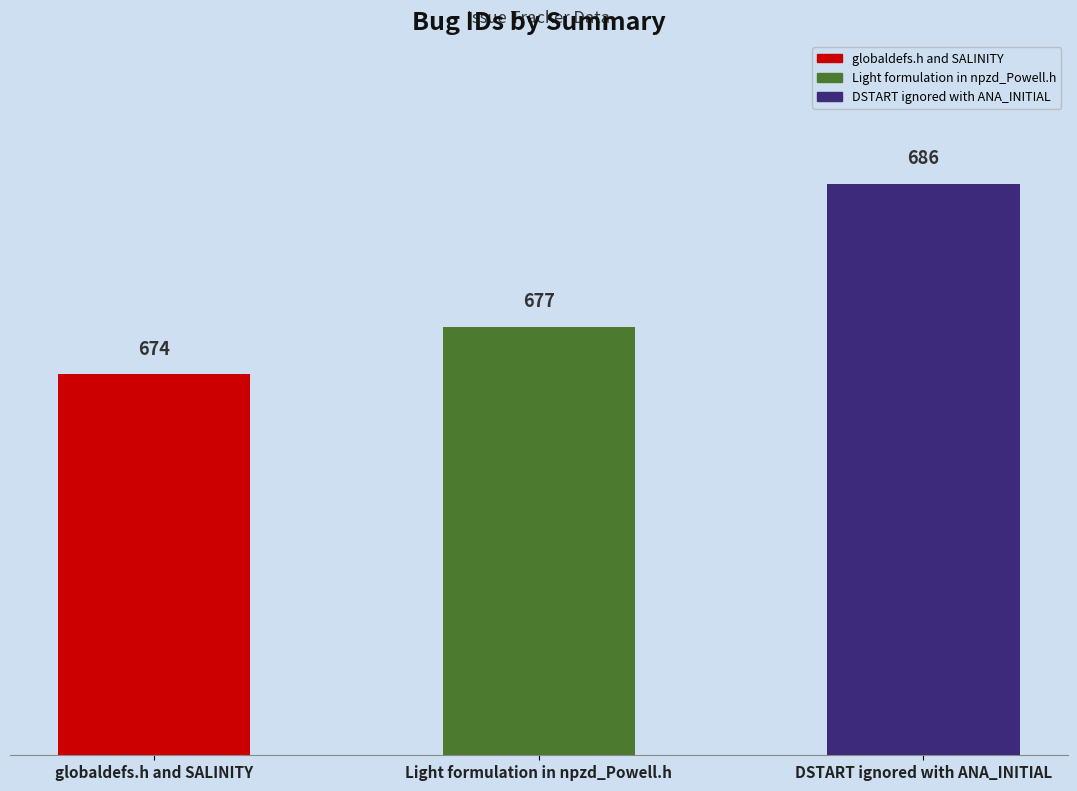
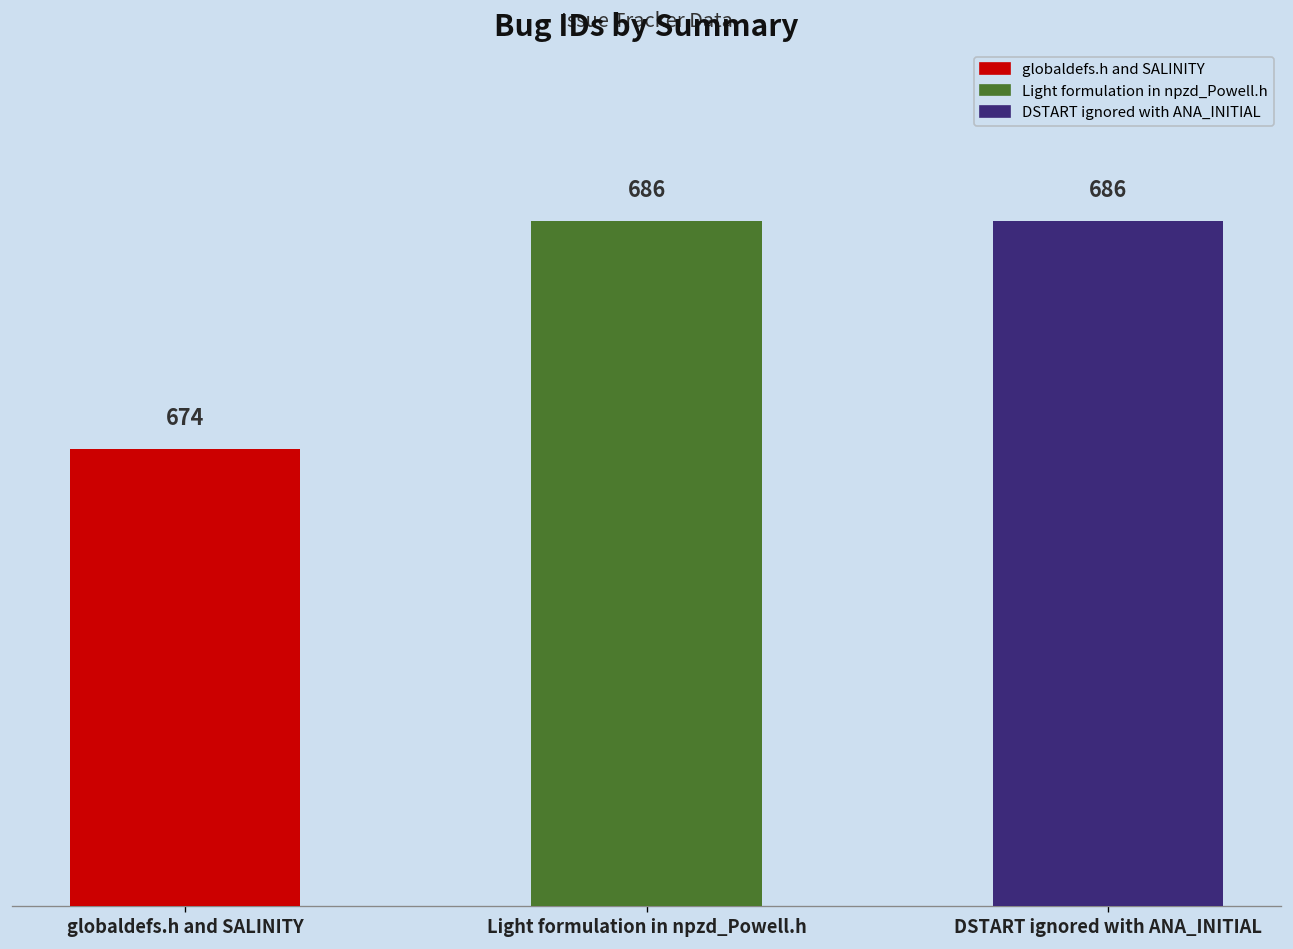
  {
    "globaldefs.h and SALINITY": 674,
-   "Light formulation in npzd_Powell.h": 677,
+   "Light formulation in npzd_Powell.h": 686,
    "DSTART ignored with ANA_INITIAL": 686
  }
